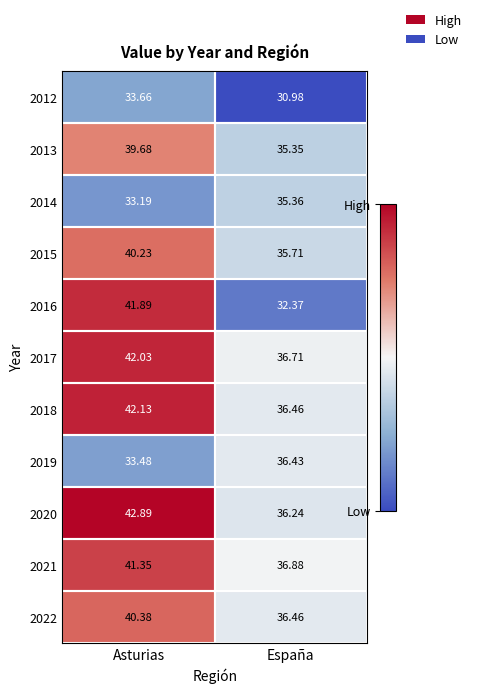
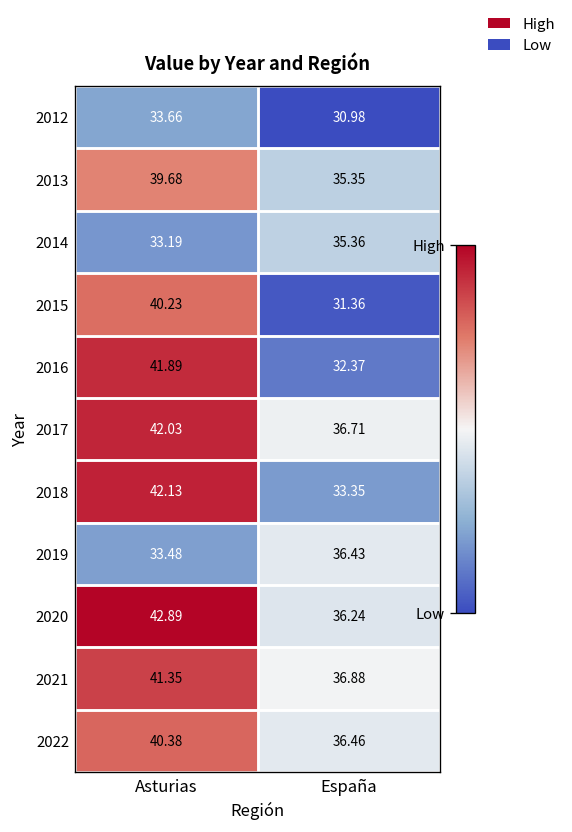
  {
    "2012": {
      "Asturias": 33.66,
      "España": 30.98
    },
    "2013": {
      "Asturias": 39.68,
      "España": 35.35
    },
    "2014": {
      "Asturias": 33.19,
      "España": 35.36
    },
    "2015": {
      "Asturias": 40.23,
-     "España": 35.71
+     "España": 31.36
    },
    "2016": {
      "Asturias": 41.89,
      "España": 32.37
    },
    "2017": {
      "Asturias": 42.03,
      "España": 36.71
    },
    "2018": {
      "Asturias": 42.13,
-     "España": 36.46
+     "España": 33.35
    },
    "2019": {
      "Asturias": 33.48,
      "España": 36.43
    },
    "2020": {
      "Asturias": 42.89,
      "España": 36.24
    },
    "2021": {
      "Asturias": 41.35,
      "España": 36.88
    },
    "2022": {
      "Asturias": 40.38,
      "España": 36.46
    }
  }
